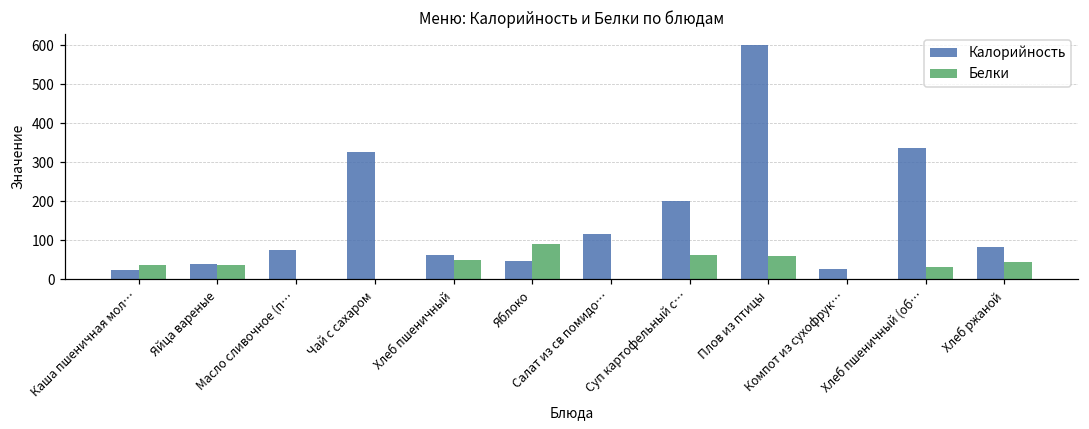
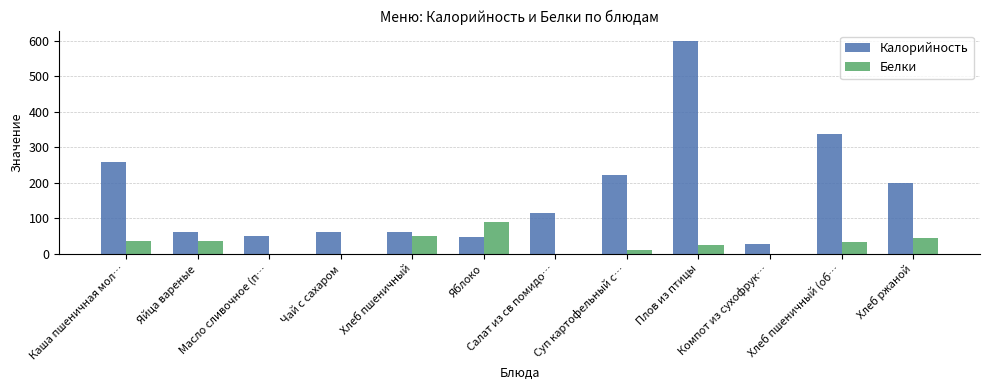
  {
    "Калорийность": {
-     "Каша пшеничная мол…": 20,
-     "Яйца вареные": 40,
-     "Масло сливочное (п…": 70,
-     "Чай с сахаром": 320,
+     "Каша пшеничная мол…": 260,
+     "Яйца вареные": 60,
+     "Масло сливочное (п…": 50,
+     "Чай с сахаром": 60,
      "Хлеб пшеничный": 60,
      "Яблоко": 50,
      "Салат из св помидо…": 120,
-     "Суп картофельный с…": 200,
+     "Суп картофельный с…": 220,
      "Плов из птицы": 600,
      "Компот из сухофрук…": 30,
      "Хлеб пшеничный (об…": 340,
-     "Хлеб ржаной": 80
+     "Хлеб ржаной": 200
    },
    "Белки": {
      "Каша пшеничная мол…": 40,
      "Яйца вареные": 40,
      "Чай с сахаром": 0,
      "Хлеб пшеничный": 50,
      "Яблоко": 90,
-     "Суп картофельный с…": 60,
-     "Плов из птицы": 60,
+     "Суп картофельный с…": 10,
+     "Плов из птицы": 30,
      "Компот из сухофрук…": 0,
      "Хлеб пшеничный (об…": 30,
      "Хлеб ржаной": 40
    }
  }
